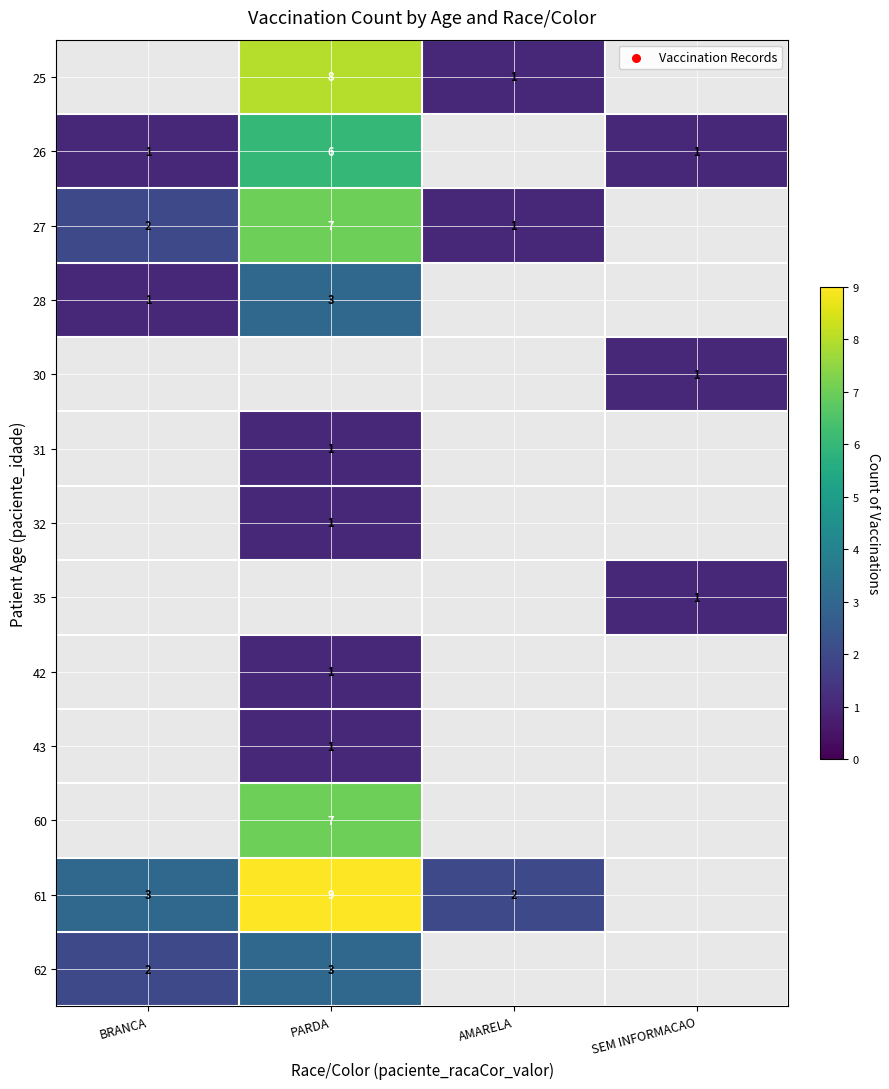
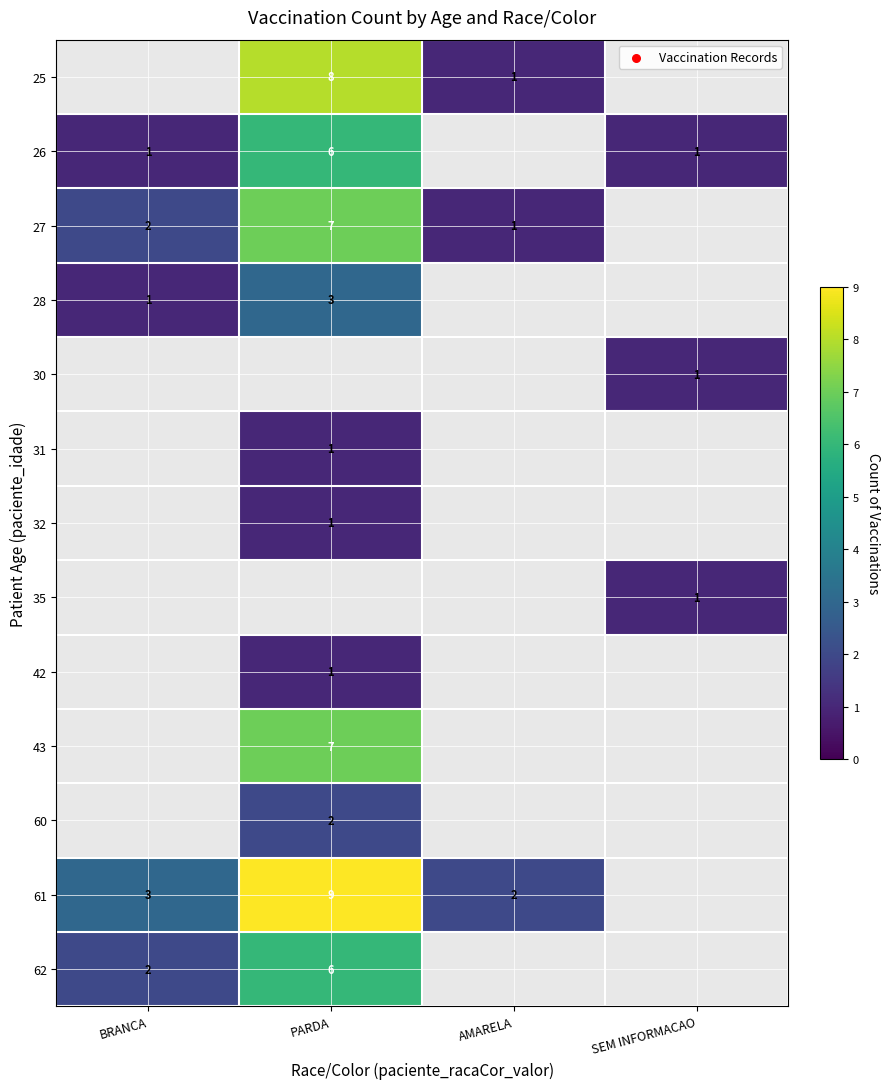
  {
    "25": {
      "PARDA": 8,
      "AMARELA": 1
    },
    "26": {
      "BRANCA": 1,
      "PARDA": 6,
      "SEM INFORMACAO": 1
    },
    "27": {
      "BRANCA": 2,
      "PARDA": 7,
      "AMARELA": 1
    },
    "28": {
      "BRANCA": 1,
      "PARDA": 3
    },
    "30": {
      "SEM INFORMACAO": 1
    },
    "31": {
      "PARDA": 1
    },
    "32": {
      "PARDA": 1
    },
    "35": {
      "SEM INFORMACAO": 1
    },
    "42": {
      "PARDA": 1
    },
    "43": {
-     "PARDA": 1
+     "PARDA": 7
    },
    "60": {
-     "PARDA": 7
+     "PARDA": 2
    },
    "61": {
      "BRANCA": 3,
      "PARDA": 9,
      "AMARELA": 2
    },
    "62": {
      "BRANCA": 2,
-     "PARDA": 3
+     "PARDA": 6
    }
  }
